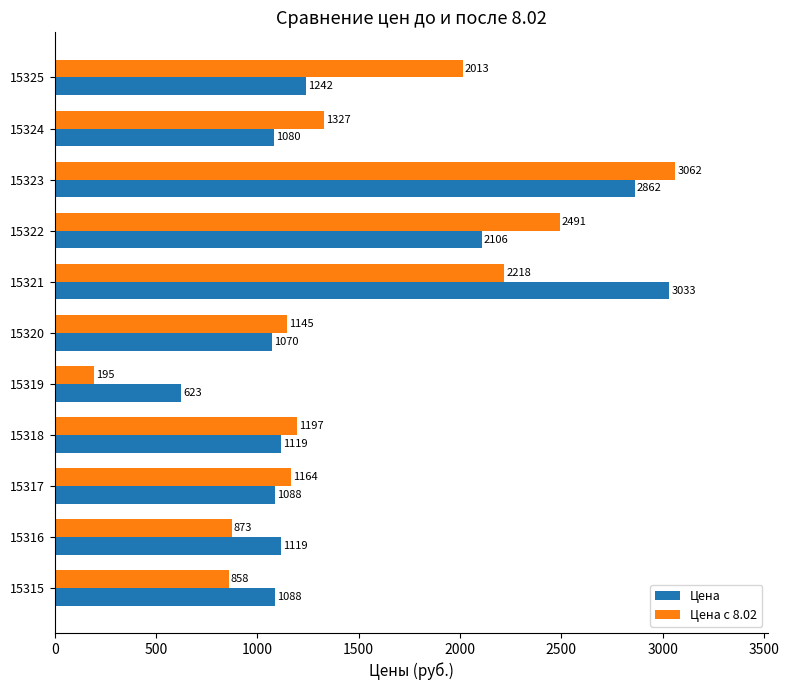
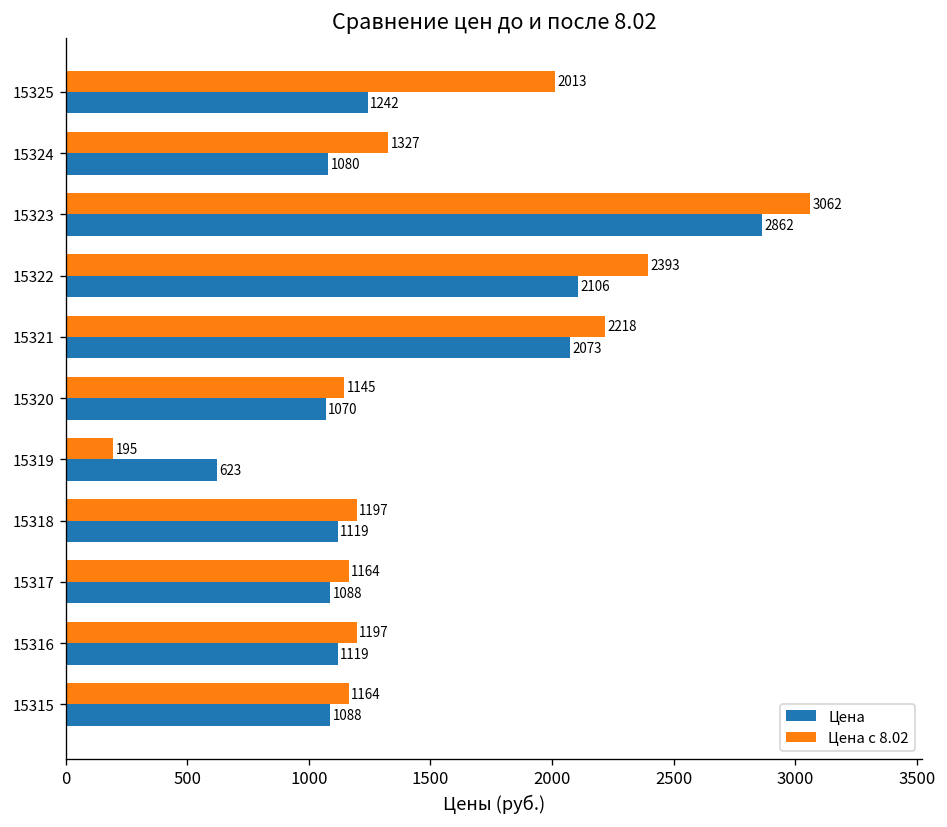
  {
    "Цена": {
      "15325": 1242,
      "15324": 1080,
      "15323": 2862,
      "15322": 2106,
-     "15321": 3033,
+     "15321": 2073,
      "15320": 1070,
      "15319": 623,
      "15318": 1119,
      "15317": 1088,
      "15316": 1119,
      "15315": 1088
    },
    "Цена с 8.02": {
      "15325": 2013,
      "15324": 1327,
      "15323": 3062,
-     "15322": 2491,
+     "15322": 2393,
      "15321": 2218,
      "15320": 1145,
      "15319": 195,
      "15318": 1197,
      "15317": 1164,
-     "15316": 873,
-     "15315": 858
+     "15316": 1197,
+     "15315": 1164
    }
  }
